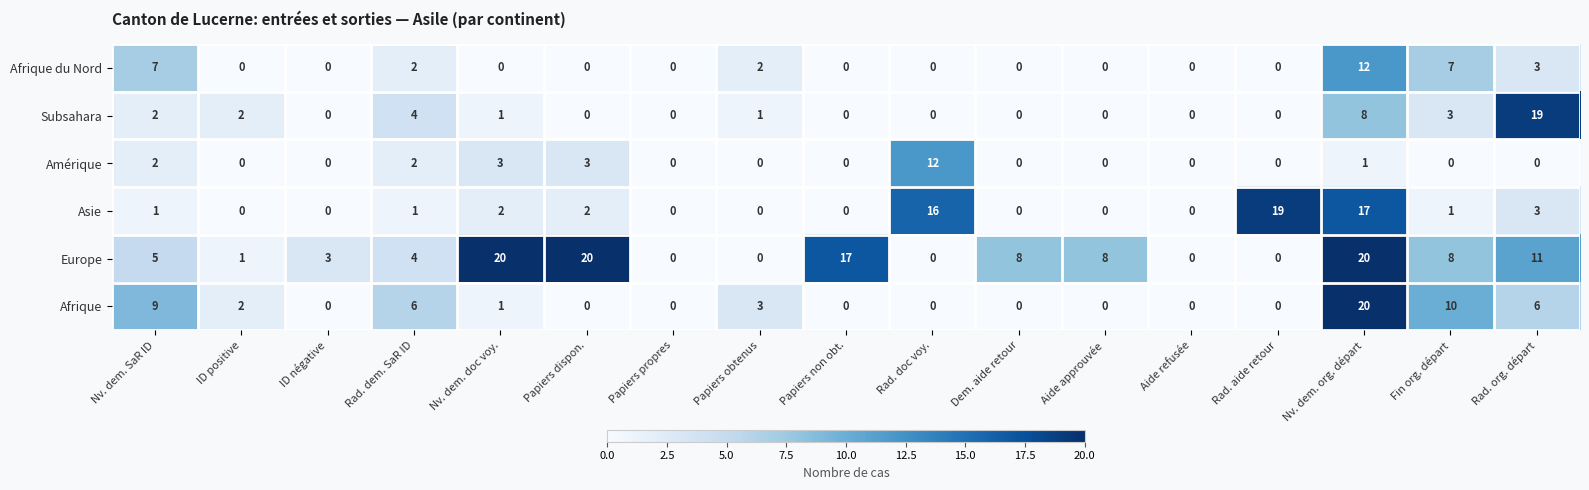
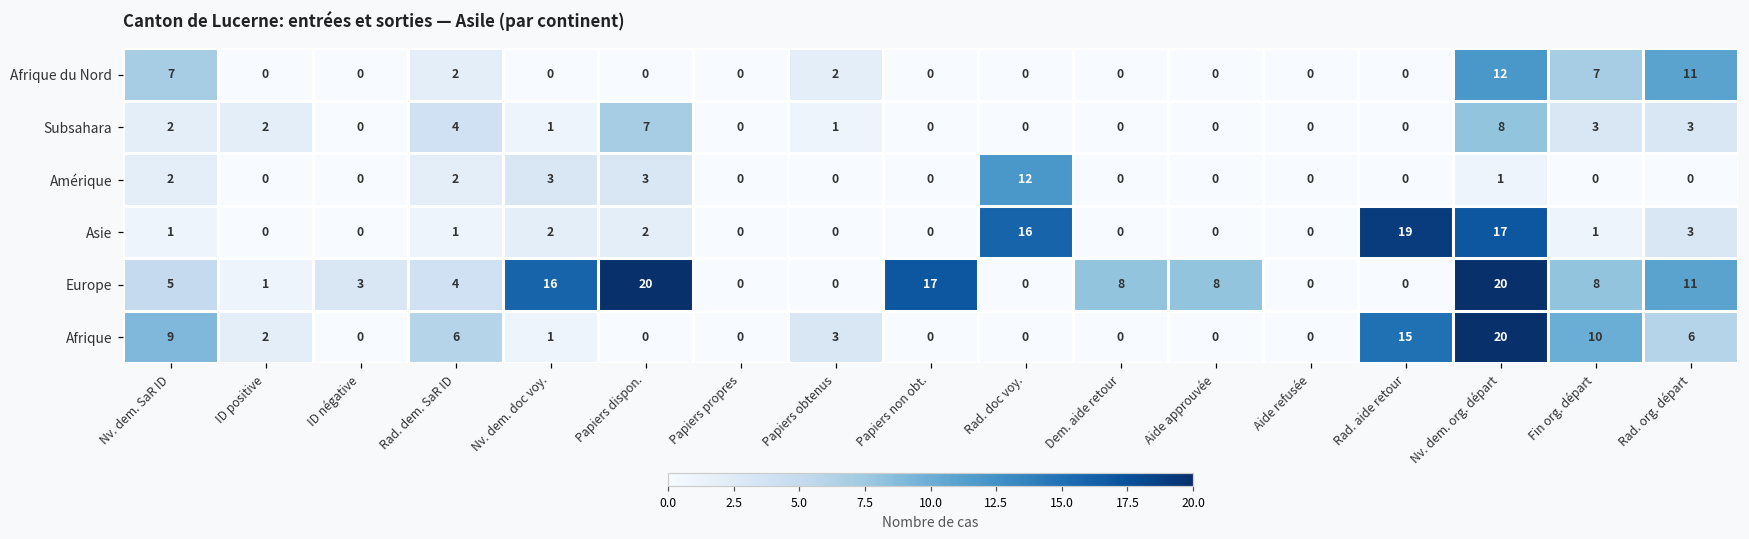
  {
    "Afrique du Nord": {
      "Nv. dem. SaR ID": 7,
      "ID positive": 0,
      "ID négative": 0,
      "Rad. dem. SaR ID": 2,
      "Nv. dem. doc voy.": 0,
      "Papiers dispon.": 0,
      "Papiers propres": 0,
      "Papiers obtenus": 2,
      "Papiers non obt.": 0,
      "Rad. doc voy.": 0,
      "Dem. aide retour": 0,
      "Aide approuvée": 0,
      "Aide refusée": 0,
      "Rad. aide retour": 0,
      "Nv. dem. org. départ": 12,
      "Fin org. départ": 7,
-     "Rad. org. départ": 3
+     "Rad. org. départ": 11
    },
    "Subsahara": {
      "Nv. dem. SaR ID": 2,
      "ID positive": 2,
      "ID négative": 0,
      "Rad. dem. SaR ID": 4,
      "Nv. dem. doc voy.": 1,
-     "Papiers dispon.": 0,
+     "Papiers dispon.": 7,
      "Papiers propres": 0,
      "Papiers obtenus": 1,
      "Papiers non obt.": 0,
      "Rad. doc voy.": 0,
      "Dem. aide retour": 0,
      "Aide approuvée": 0,
      "Aide refusée": 0,
      "Rad. aide retour": 0,
      "Nv. dem. org. départ": 8,
      "Fin org. départ": 3,
-     "Rad. org. départ": 19
+     "Rad. org. départ": 3
    },
    "Amérique": {
      "Nv. dem. SaR ID": 2,
      "ID positive": 0,
      "ID négative": 0,
      "Rad. dem. SaR ID": 2,
      "Nv. dem. doc voy.": 3,
      "Papiers dispon.": 3,
      "Papiers propres": 0,
      "Papiers obtenus": 0,
      "Papiers non obt.": 0,
      "Rad. doc voy.": 12,
      "Dem. aide retour": 0,
      "Aide approuvée": 0,
      "Aide refusée": 0,
      "Rad. aide retour": 0,
      "Nv. dem. org. départ": 1,
      "Fin org. départ": 0,
      "Rad. org. départ": 0
    },
    "Asie": {
      "Nv. dem. SaR ID": 1,
      "ID positive": 0,
      "ID négative": 0,
      "Rad. dem. SaR ID": 1,
      "Nv. dem. doc voy.": 2,
      "Papiers dispon.": 2,
      "Papiers propres": 0,
      "Papiers obtenus": 0,
      "Papiers non obt.": 0,
      "Rad. doc voy.": 16,
      "Dem. aide retour": 0,
      "Aide approuvée": 0,
      "Aide refusée": 0,
      "Rad. aide retour": 19,
      "Nv. dem. org. départ": 17,
      "Fin org. départ": 1,
      "Rad. org. départ": 3
    },
    "Europe": {
      "Nv. dem. SaR ID": 5,
      "ID positive": 1,
      "ID négative": 3,
      "Rad. dem. SaR ID": 4,
-     "Nv. dem. doc voy.": 20,
+     "Nv. dem. doc voy.": 16,
      "Papiers dispon.": 20,
      "Papiers propres": 0,
      "Papiers obtenus": 0,
      "Papiers non obt.": 17,
      "Rad. doc voy.": 0,
      "Dem. aide retour": 8,
      "Aide approuvée": 8,
      "Aide refusée": 0,
      "Rad. aide retour": 0,
      "Nv. dem. org. départ": 20,
      "Fin org. départ": 8,
      "Rad. org. départ": 11
    },
    "Afrique": {
      "Nv. dem. SaR ID": 9,
      "ID positive": 2,
      "ID négative": 0,
      "Rad. dem. SaR ID": 6,
      "Nv. dem. doc voy.": 1,
      "Papiers dispon.": 0,
      "Papiers propres": 0,
      "Papiers obtenus": 3,
      "Papiers non obt.": 0,
      "Rad. doc voy.": 0,
      "Dem. aide retour": 0,
      "Aide approuvée": 0,
      "Aide refusée": 0,
-     "Rad. aide retour": 0,
+     "Rad. aide retour": 15,
      "Nv. dem. org. départ": 20,
      "Fin org. départ": 10,
      "Rad. org. départ": 6
    }
  }
